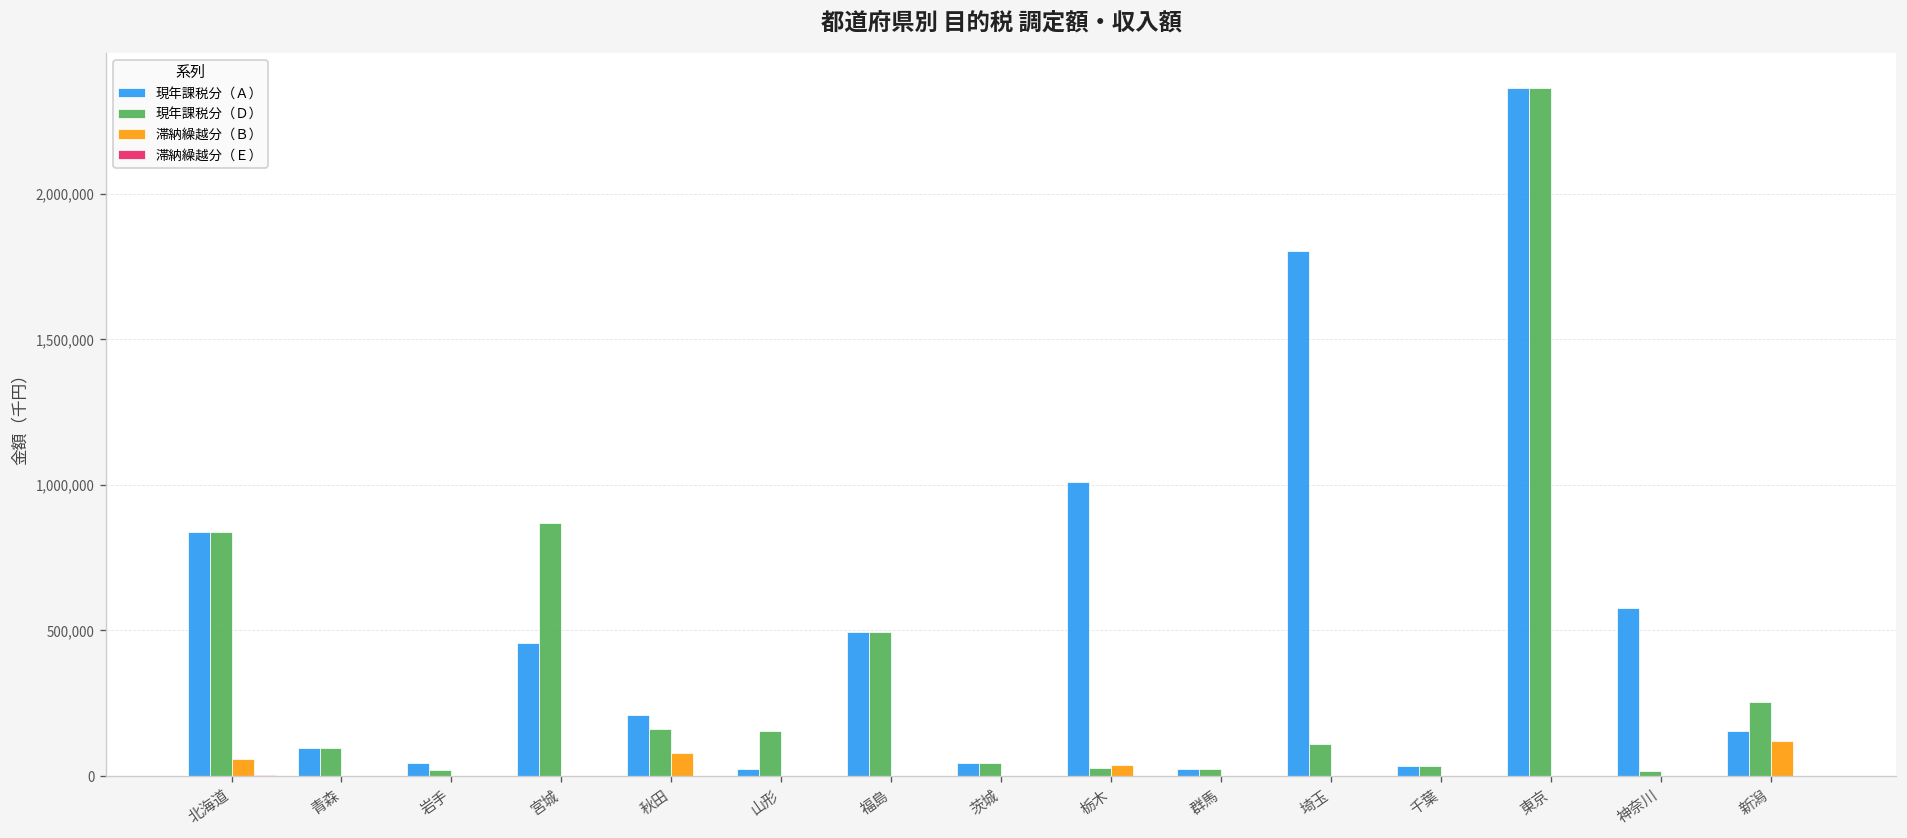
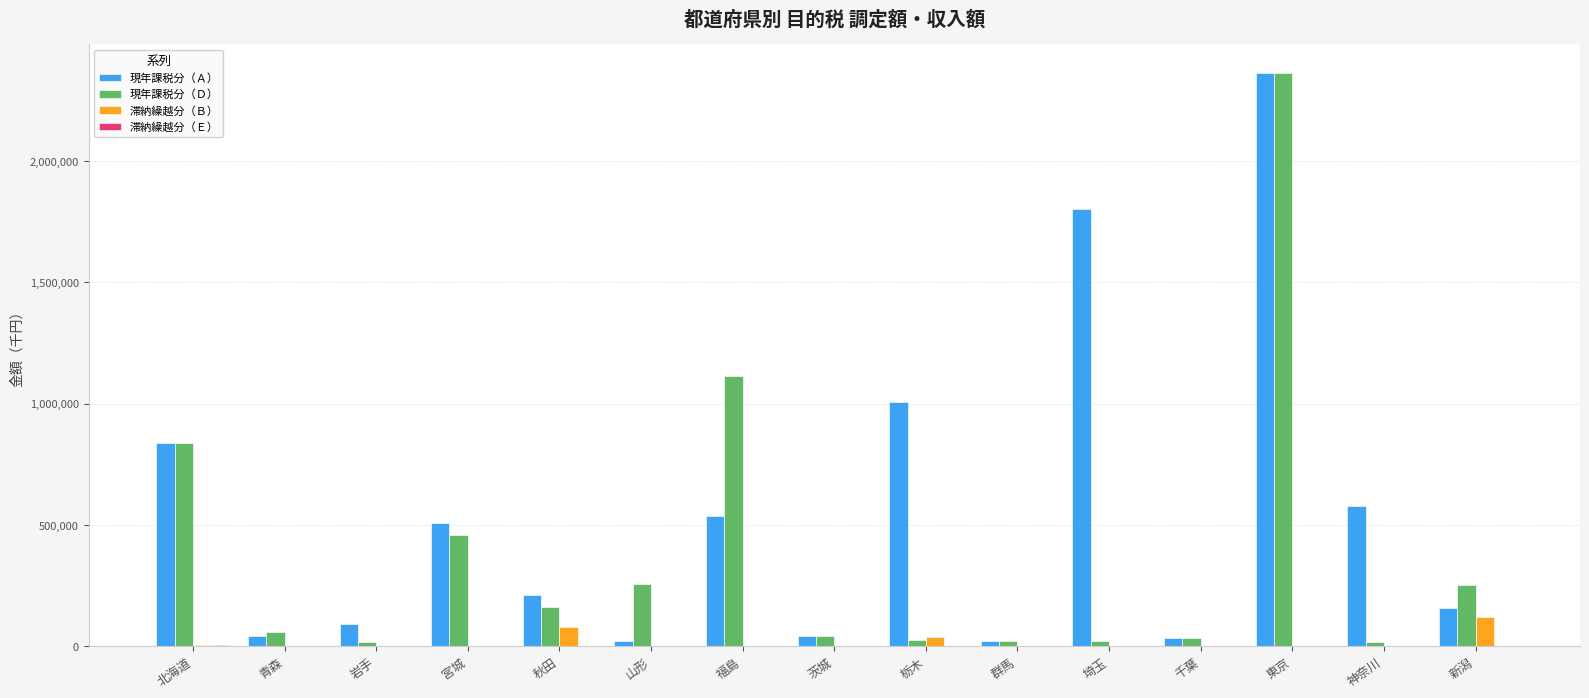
  {
    "現年課税分（Ａ）": {
      "北海道": "840,000",
-     "青森": "90,000",
-     "岩手": "40,000",
-     "宮城": "460,000",
+     "青森": "40,000",
+     "岩手": "90,000",
+     "宮城": "510,000",
      "秋田": "210,000",
      "山形": "20,000",
-     "福島": "490,000",
+     "福島": "530,000",
      "茨城": "40,000",
      "栃木": "1,010,000",
      "群馬": "20,000",
      "埼玉": "1,800,000",
      "千葉": "30,000",
      "東京": "2,360,000",
      "神奈川": "580,000",
      "新潟": "160,000"
    },
    "現年課税分（Ｄ）": {
      "北海道": "840,000",
-     "青森": "90,000",
+     "青森": "60,000",
      "岩手": "20,000",
-     "宮城": "870,000",
+     "宮城": "460,000",
      "秋田": "160,000",
-     "山形": "150,000",
-     "福島": "490,000",
+     "山形": "260,000",
+     "福島": "1,110,000",
      "茨城": "40,000",
      "栃木": "30,000",
      "群馬": "20,000",
-     "埼玉": "110,000",
+     "埼玉": "20,000",
      "千葉": "30,000",
      "東京": "2,360,000",
      "神奈川": "20,000",
      "新潟": "250,000"
    },
    "滞納繰越分（Ｂ）": {
-     "北海道": "60,000",
+     "北海道": "0",
      "青森": "0",
      "岩手": "0",
      "宮城": "0",
      "秋田": "80,000",
      "山形": "0",
      "福島": "0",
      "茨城": "0",
      "栃木": "40,000",
      "群馬": "0",
      "埼玉": "0",
      "千葉": "0",
      "東京": "0",
      "神奈川": "0",
      "新潟": "120,000"
    },
    "滞納繰越分（Ｅ）": {
      "青森": "0",
      "岩手": "0",
      "宮城": "0",
      "秋田": "0",
      "山形": "0",
      "福島": "0",
      "茨城": "0",
      "栃木": "0",
      "群馬": "0",
      "埼玉": "0",
      "千葉": "0",
      "東京": "0",
      "神奈川": "0",
      "新潟": "0"
    }
  }
